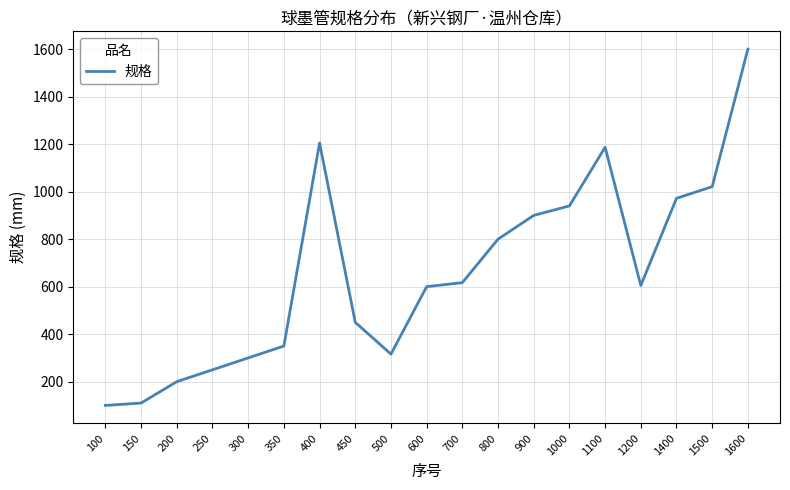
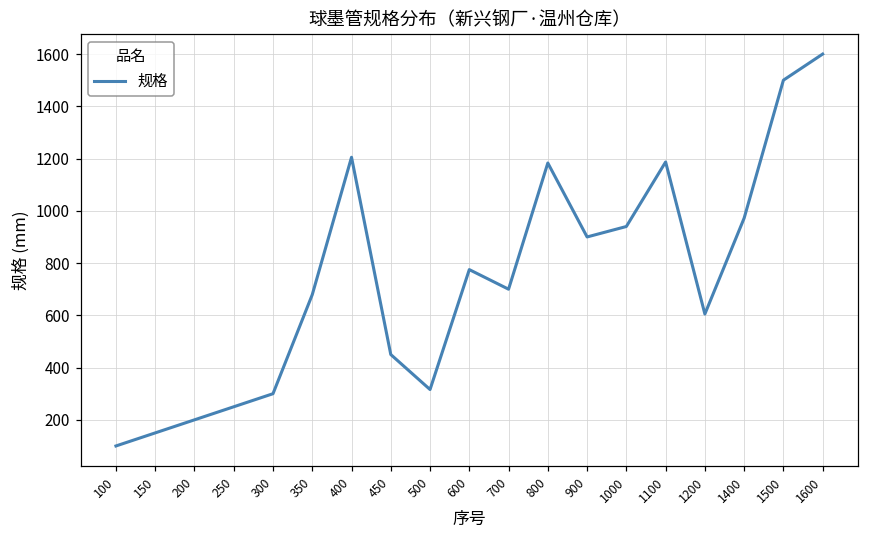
  {
    "100": 100,
-   "150": 110,
+   "150": 150,
    "200": 200,
    "250": 250,
    "300": 300,
-   "350": 350,
+   "350": 680,
    "400": 1210,
    "450": 450,
    "500": 320,
-   "600": 600,
-   "700": 620,
-   "800": 800,
+   "600": 780,
+   "700": 700,
+   "800": 1180,
    "900": 900,
    "1000": 940,
    "1100": 1190,
    "1200": 610,
    "1400": 970,
-   "1500": 1020,
+   "1500": 1500,
    "1600": 1600
  }
